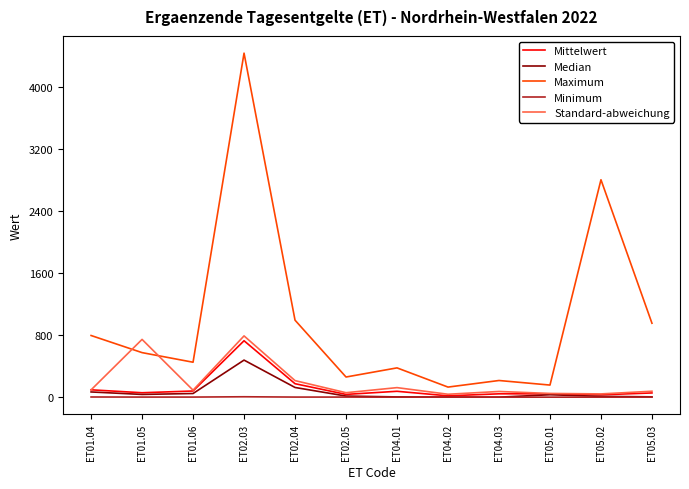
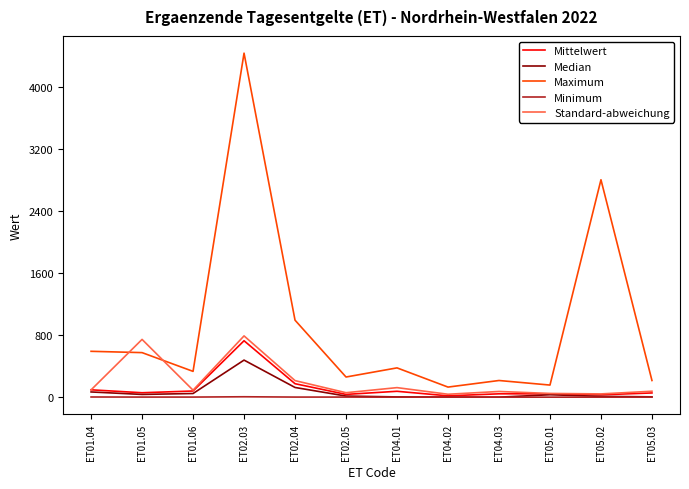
  {
    "Mittelwert": {
      "ET02.03": 700,
      "ET02.04": 200,
      "ET04.01": 100
    },
    "Median": {
      "ET02.03": 500,
      "ET02.04": 100
    },
    "Maximum": {
-     "ET01.04": 800,
+     "ET01.04": 600,
      "ET01.05": 600,
-     "ET01.06": 500,
+     "ET01.06": 300,
      "ET02.03": 4400,
      "ET02.04": 1000,
      "ET02.05": 300,
      "ET04.01": 400,
      "ET04.02": 100,
      "ET04.03": 200,
      "ET05.01": 200,
      "ET05.02": 2800,
-     "ET05.03": 1000
+     "ET05.03": 200
    },
    "Minimum": {
      "ET01.04": 0,
      "ET01.05": 0,
      "ET01.06": 0,
      "ET02.03": 0,
      "ET02.04": 0
    },
    "Standard-abweichung": {
      "ET01.05": 700,
      "ET02.03": 800,
      "ET02.04": 200,
      "ET04.01": 100
    }
  }
